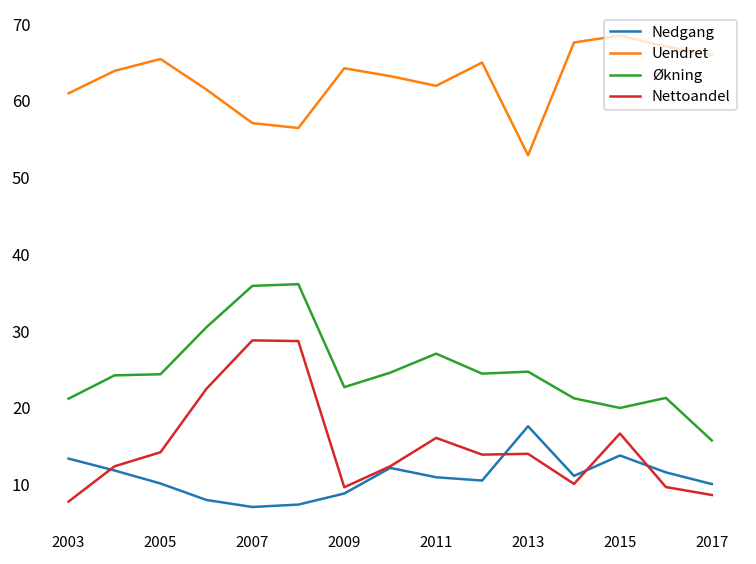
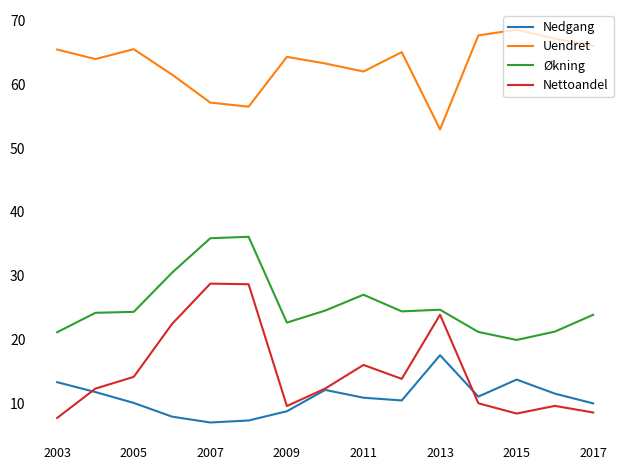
  {
    "Nedgang": {
      "2003": 13,
      "2005": 10,
      "2007": 7,
      "2009": 9,
      "2011": 11,
      "2013": 18,
      "2015": 14,
      "2017": 10
    },
    "Uendret": {
-     "2003": 61,
+     "2003": 65,
      "2005": 65,
      "2007": 57,
      "2009": 64,
      "2011": 62,
      "2013": 53
    },
    "Økning": {
      "2003": 21,
      "2005": 24,
      "2007": 36,
      "2009": 23,
      "2011": 27,
      "2013": 25,
      "2015": 20,
-     "2017": 16
+     "2017": 24
    },
    "Nettoandel": {
      "2003": 8,
      "2005": 14,
      "2007": 29,
      "2009": 10,
      "2011": 16,
-     "2013": 14,
-     "2015": 17,
+     "2013": 24,
+     "2015": 8,
      "2017": 9
    }
  }
